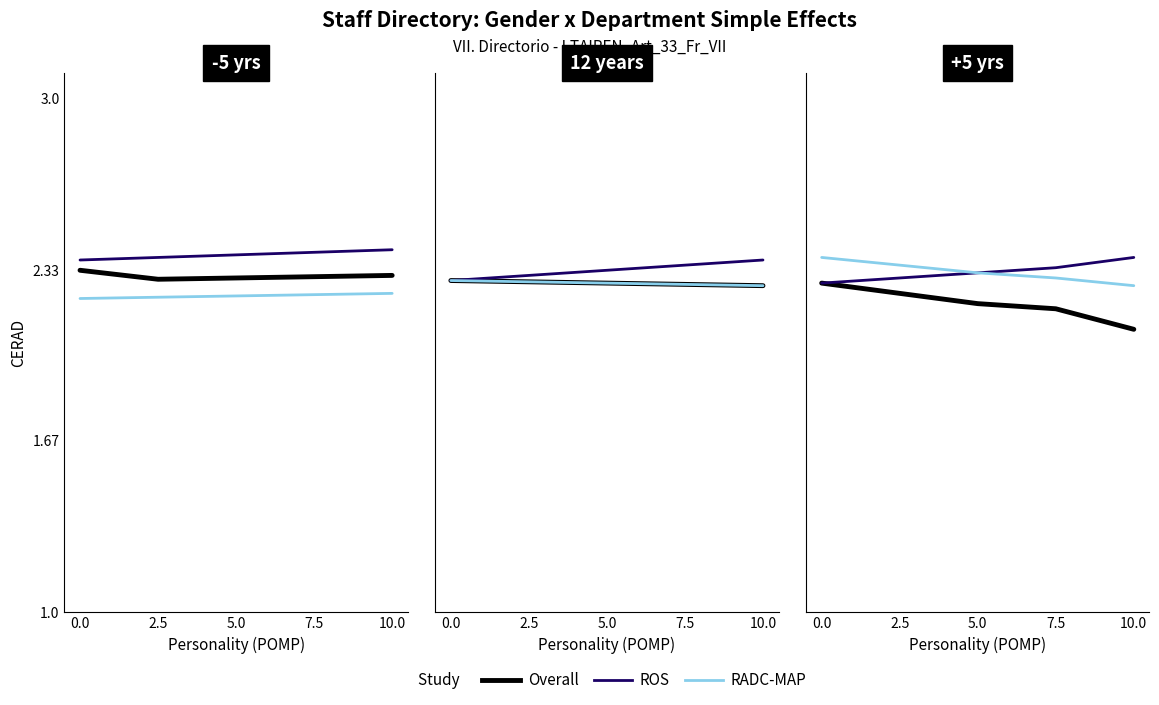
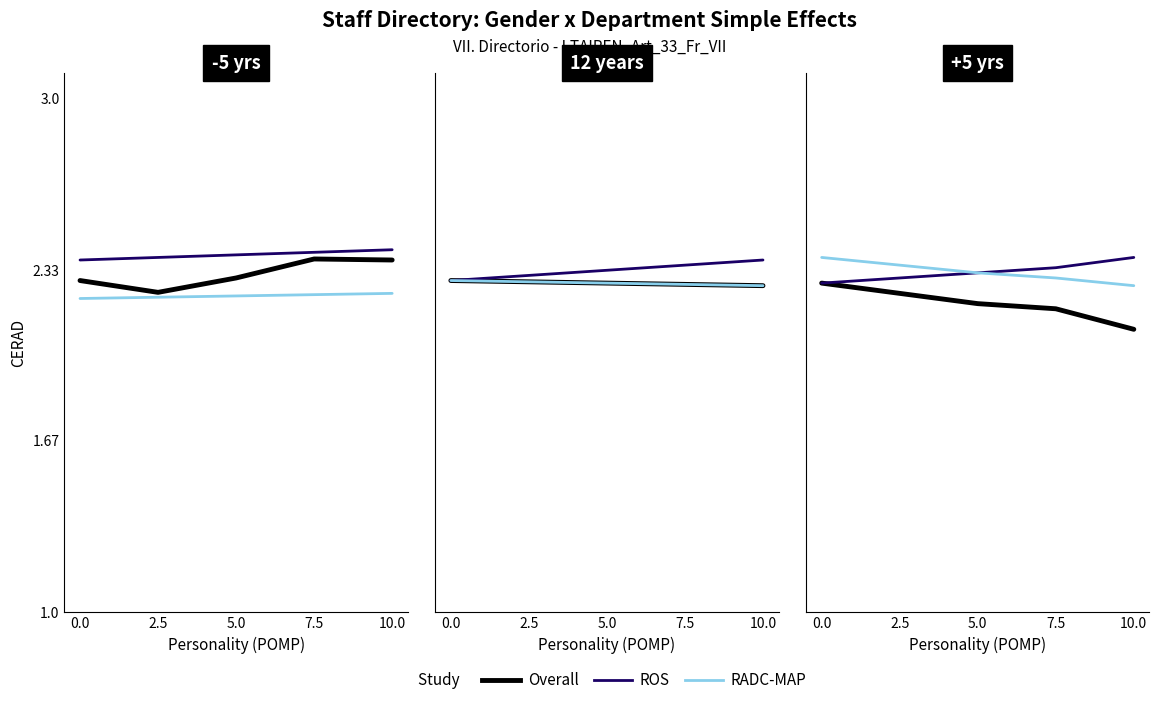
  {
    "-5 yrs": {
      "Overall": {
-       "0.0": 2.33,
-       "2.5": 2.30,
+       "0.0": 2.29,
+       "2.5": 2.24,
        "5.0": 2.30,
-       "7.5": 2.31,
-       "10.0": 2.31
+       "7.5": 2.37,
+       "10.0": 2.37
      },
      "ROS": {
        "0.0": 2.37,
        "2.5": 2.38,
        "5.0": 2.39,
        "7.5": 2.40,
        "10.0": 2.41
      },
      "RADC-MAP": {
        "0.0": 2.22,
        "2.5": 2.23,
        "5.0": 2.23,
        "7.5": 2.24,
        "10.0": 2.24
      }
    }
  }
